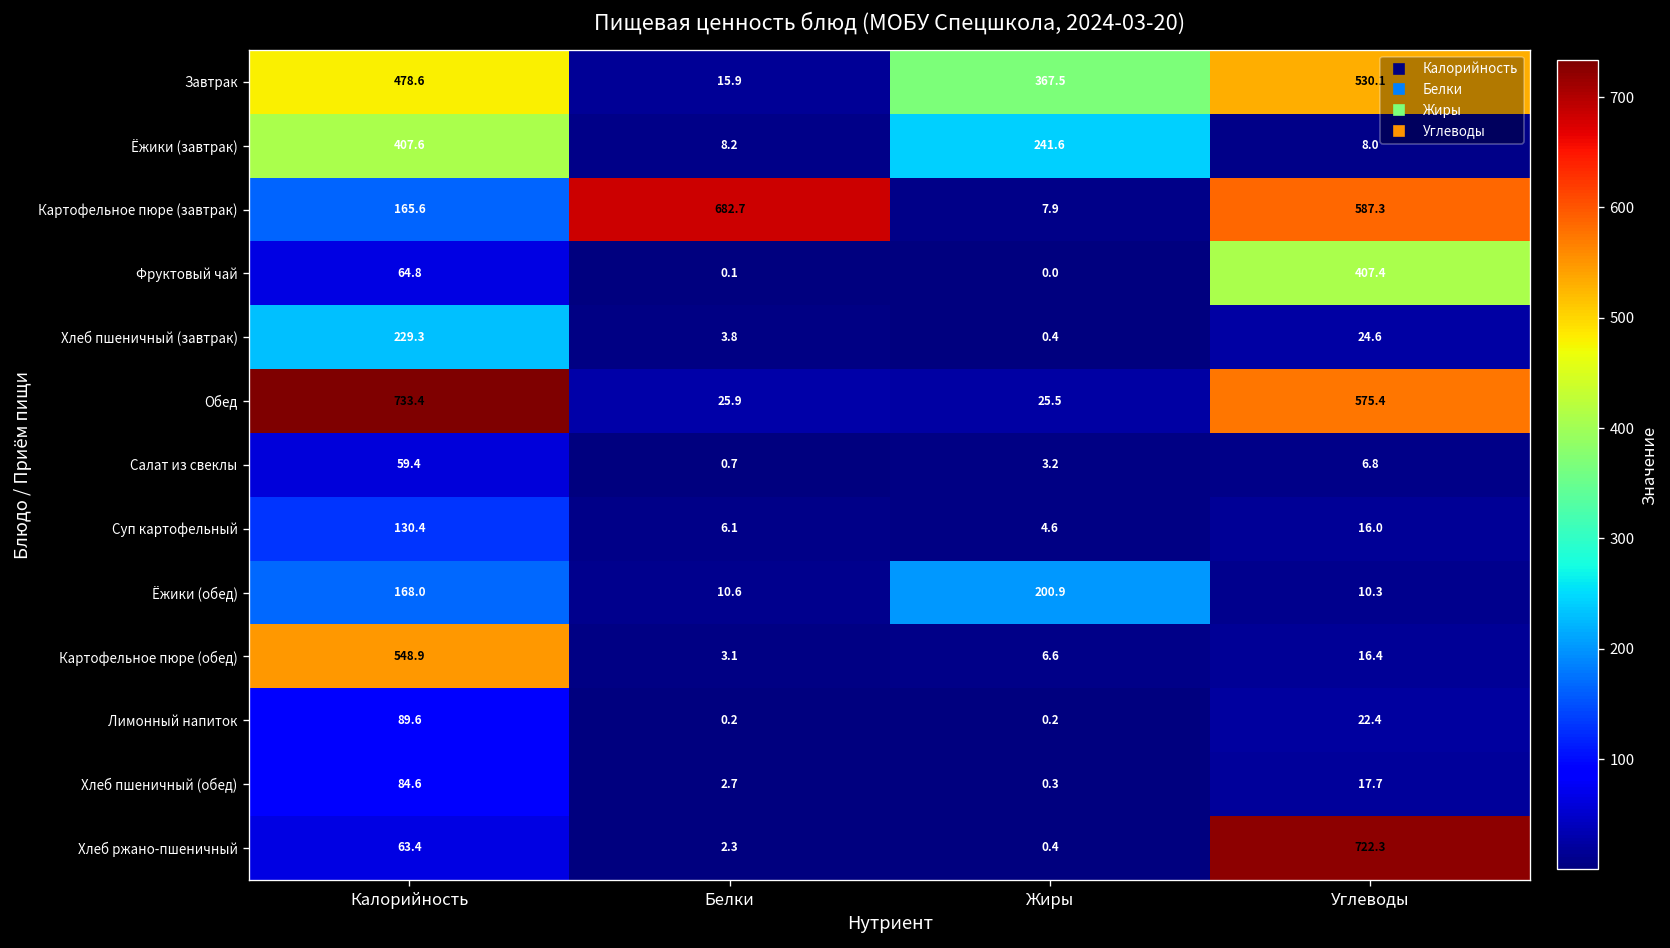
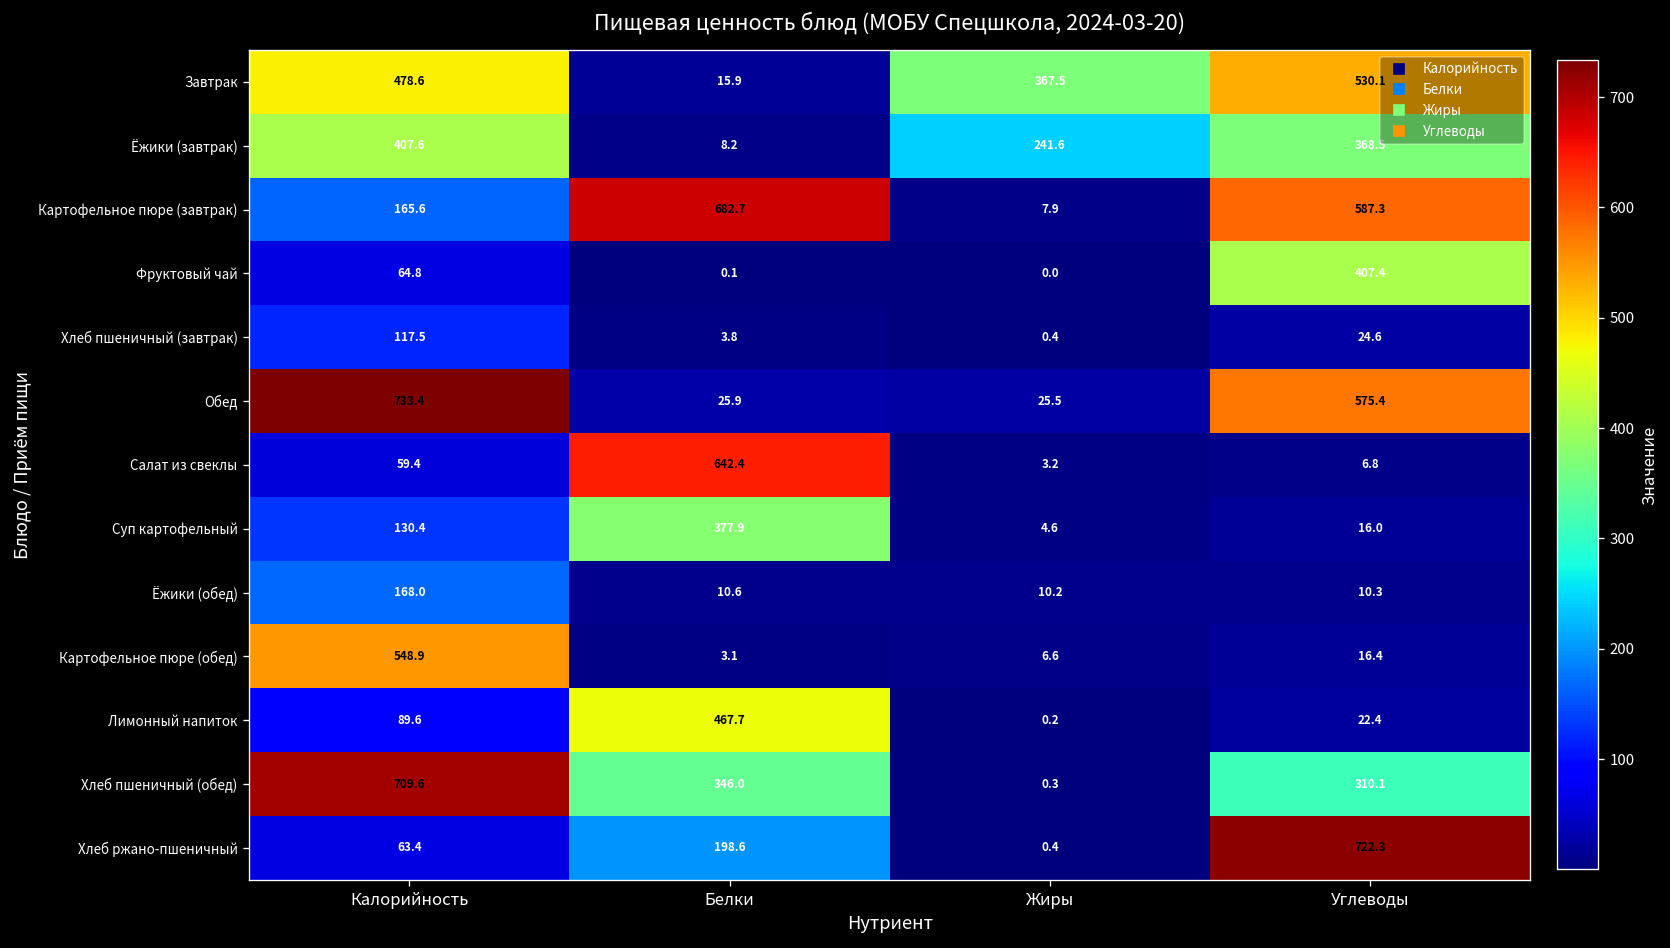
  {
    "Завтрак": {
      "Калорийность": 478.6,
      "Белки": 15.9,
      "Жиры": 367.5
    },
    "Ёжики (завтрак)": {
      "Калорийность": 407.6,
      "Белки": 8.2,
      "Жиры": 241.6,
-     "Углеводы": 8.0
+     "Углеводы": 368.5
    },
    "Картофельное пюре (завтрак)": {
      "Калорийность": 165.6,
      "Белки": 682.7,
      "Жиры": 7.9,
      "Углеводы": 587.3
    },
    "Фруктовый чай": {
      "Калорийность": 64.8,
      "Белки": 0.1,
      "Жиры": 0.0,
      "Углеводы": 407.4
    },
    "Хлеб пшеничный (завтрак)": {
-     "Калорийность": 229.3,
+     "Калорийность": 117.5,
      "Белки": 3.8,
      "Жиры": 0.4,
      "Углеводы": 24.6
    },
    "Обед": {
      "Калорийность": 733.4,
      "Белки": 25.9,
      "Жиры": 25.5,
      "Углеводы": 575.4
    },
    "Салат из свеклы": {
      "Калорийность": 59.4,
-     "Белки": 0.7,
+     "Белки": 642.4,
      "Жиры": 3.2,
      "Углеводы": 6.8
    },
    "Суп картофельный": {
      "Калорийность": 130.4,
-     "Белки": 6.1,
+     "Белки": 377.9,
      "Жиры": 4.6,
      "Углеводы": 16.0
    },
    "Ёжики (обед)": {
      "Калорийность": 168.0,
      "Белки": 10.6,
-     "Жиры": 200.9,
+     "Жиры": 10.2,
      "Углеводы": 10.3
    },
    "Картофельное пюре (обед)": {
      "Калорийность": 548.9,
      "Белки": 3.1,
      "Жиры": 6.6,
      "Углеводы": 16.4
    },
    "Лимонный напиток": {
      "Калорийность": 89.6,
-     "Белки": 0.2,
+     "Белки": 467.7,
      "Жиры": 0.2,
      "Углеводы": 22.4
    },
    "Хлеб пшеничный (обед)": {
-     "Калорийность": 84.6,
-     "Белки": 2.7,
+     "Калорийность": 709.6,
+     "Белки": 346.0,
      "Жиры": 0.3,
-     "Углеводы": 17.7
+     "Углеводы": 310.1
    },
    "Хлеб ржано-пшеничный": {
      "Калорийность": 63.4,
-     "Белки": 2.3,
+     "Белки": 198.6,
      "Жиры": 0.4,
      "Углеводы": 722.3
    }
  }
